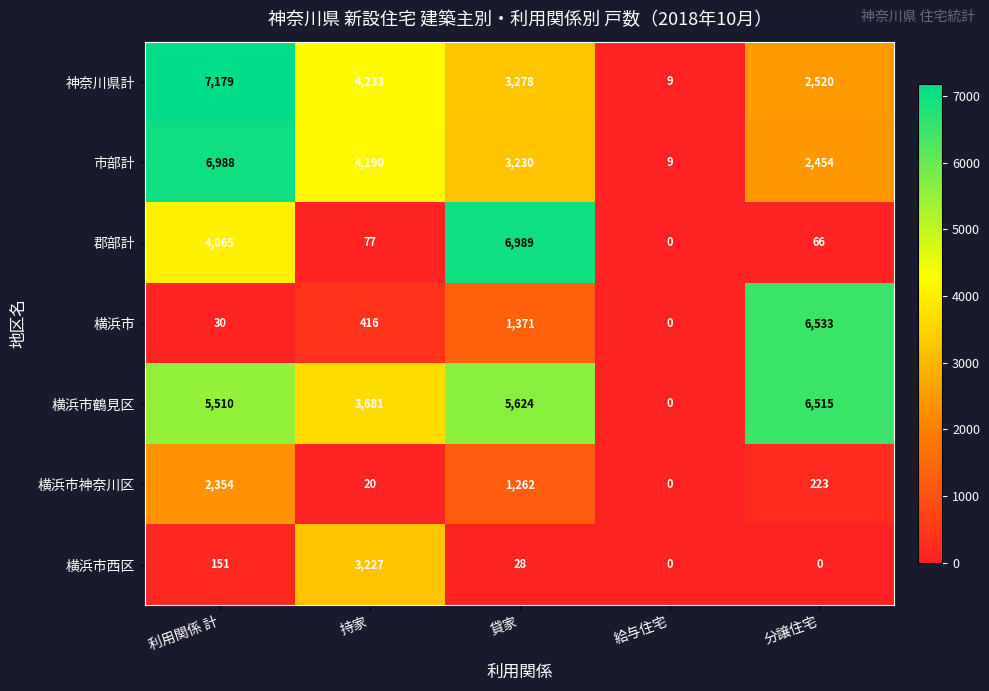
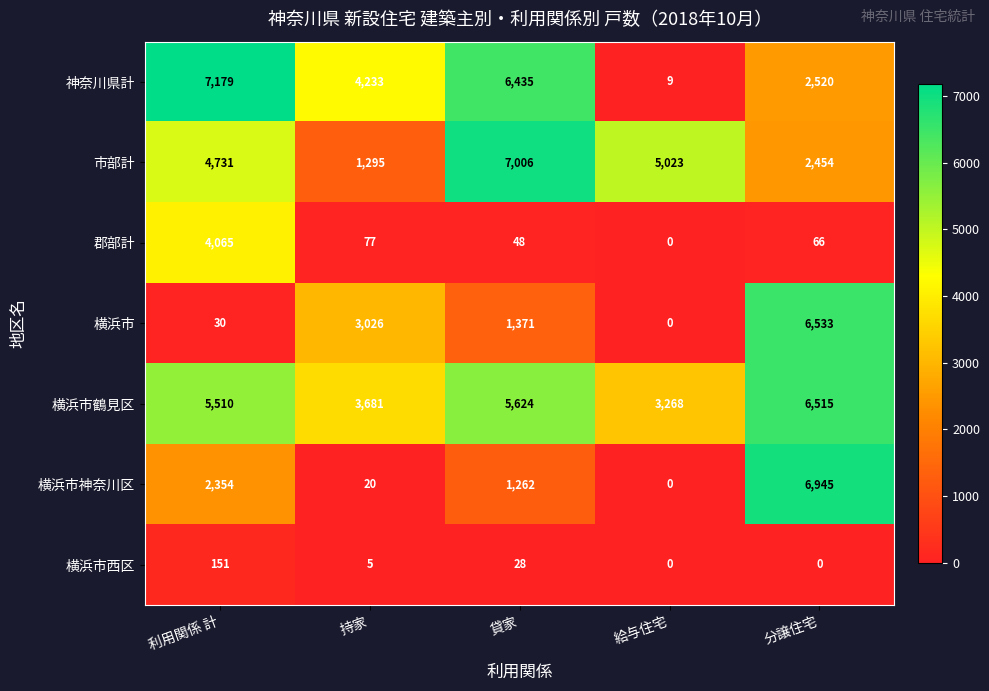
  {
    "神奈川県計": {
      "利用関係 計": "7,179",
      "持家": "4,233",
-     "貸家": "3,278",
+     "貸家": "6,435",
      "給与住宅": "9",
      "分譲住宅": "2,520"
    },
    "市部計": {
-     "利用関係 計": "6,988",
-     "持家": "4,190",
-     "貸家": "3,230",
-     "給与住宅": "9",
+     "利用関係 計": "4,731",
+     "持家": "1,295",
+     "貸家": "7,006",
+     "給与住宅": "5,023",
      "分譲住宅": "2,454"
    },
    "郡部計": {
      "利用関係 計": "4,065",
      "持家": "77",
-     "貸家": "6,989",
+     "貸家": "48",
      "給与住宅": "0",
      "分譲住宅": "66"
    },
    "横浜市": {
      "利用関係 計": "30",
-     "持家": "416",
+     "持家": "3,026",
      "貸家": "1,371",
      "給与住宅": "0",
      "分譲住宅": "6,533"
    },
    "横浜市鶴見区": {
      "利用関係 計": "5,510",
      "持家": "3,681",
      "貸家": "5,624",
-     "給与住宅": "0",
+     "給与住宅": "3,268",
      "分譲住宅": "6,515"
    },
    "横浜市神奈川区": {
      "利用関係 計": "2,354",
      "持家": "20",
      "貸家": "1,262",
      "給与住宅": "0",
-     "分譲住宅": "223"
+     "分譲住宅": "6,945"
    },
    "横浜市西区": {
      "利用関係 計": "151",
-     "持家": "3,227",
+     "持家": "5",
      "貸家": "28",
      "給与住宅": "0",
      "分譲住宅": "0"
    }
  }
